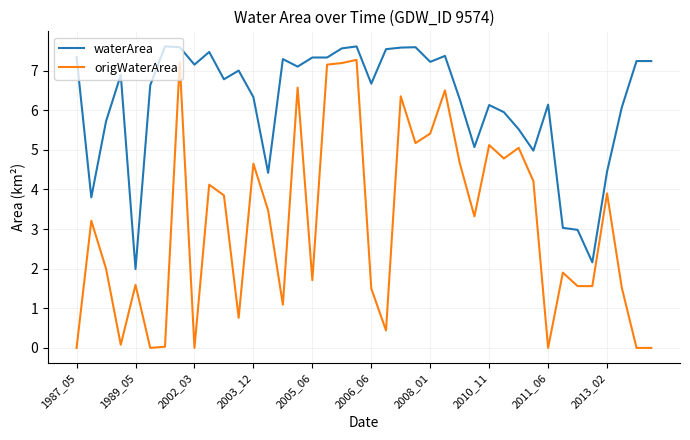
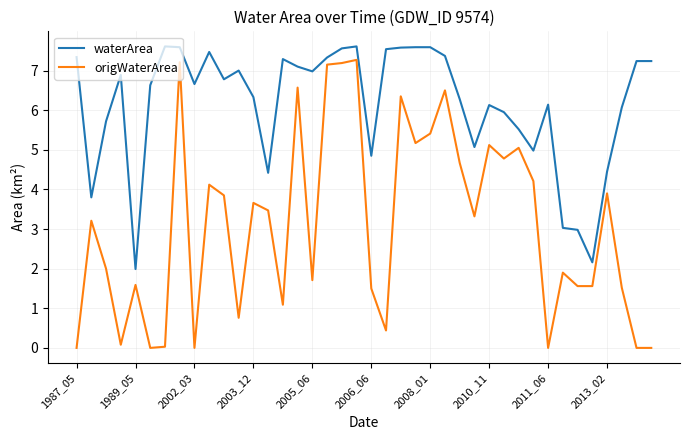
  {
    "waterArea": {
      "1989_05": 2.0,
-     "2002_03": 7.2,
+     "2002_03": 6.7,
      "2003_12": 6.3,
-     "2005_06": 7.3,
-     "2006_06": 6.7,
-     "2008_01": 7.2,
+     "2005_06": 7.0,
+     "2006_06": 4.9,
+     "2008_01": 7.6,
      "2010_11": 6.1,
      "2011_06": 6.1,
      "2013_02": 4.5
    },
    "origWaterArea": {
      "1987_05": 0.0,
      "1989_05": 1.6,
      "2002_03": 0.0,
-     "2003_12": 4.7,
+     "2003_12": 3.7,
      "2005_06": 1.7,
      "2006_06": 1.5,
      "2008_01": 5.4,
      "2010_11": 5.1,
      "2011_06": 0.0,
      "2013_02": 3.9
    }
  }
